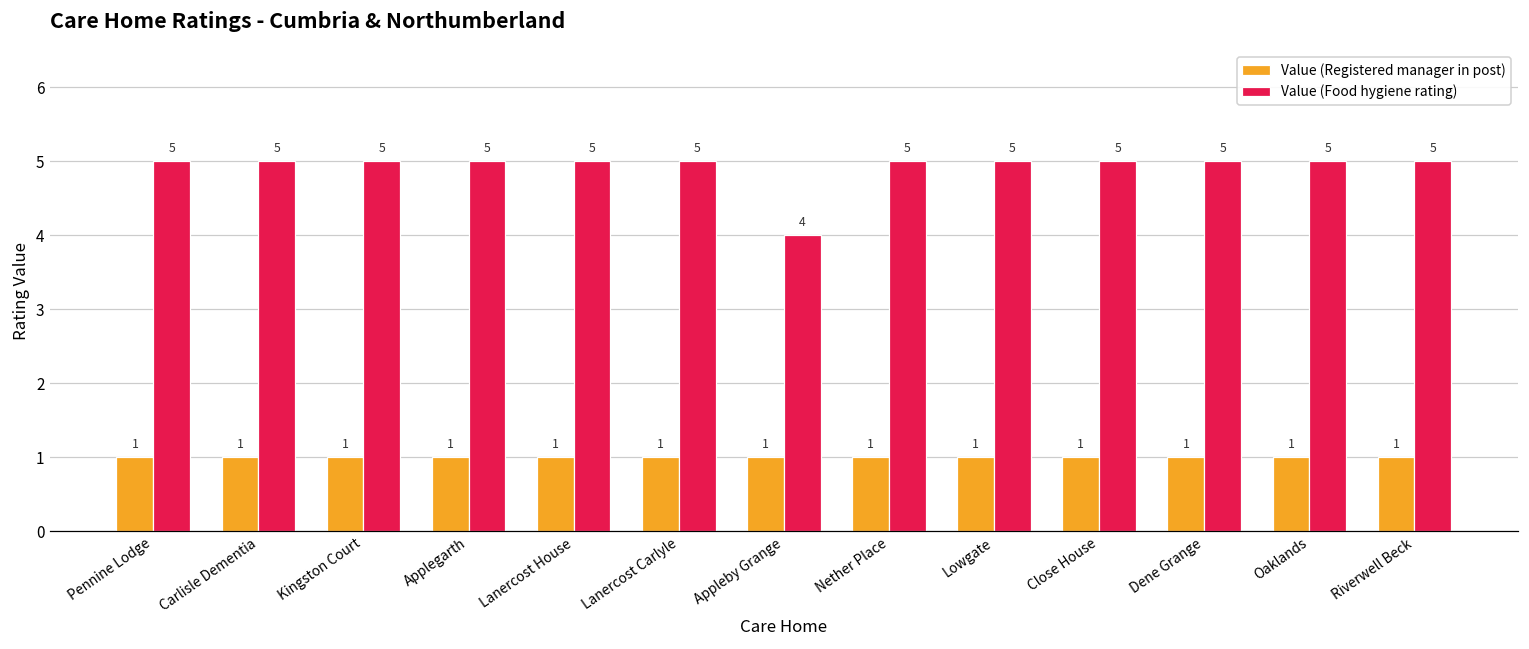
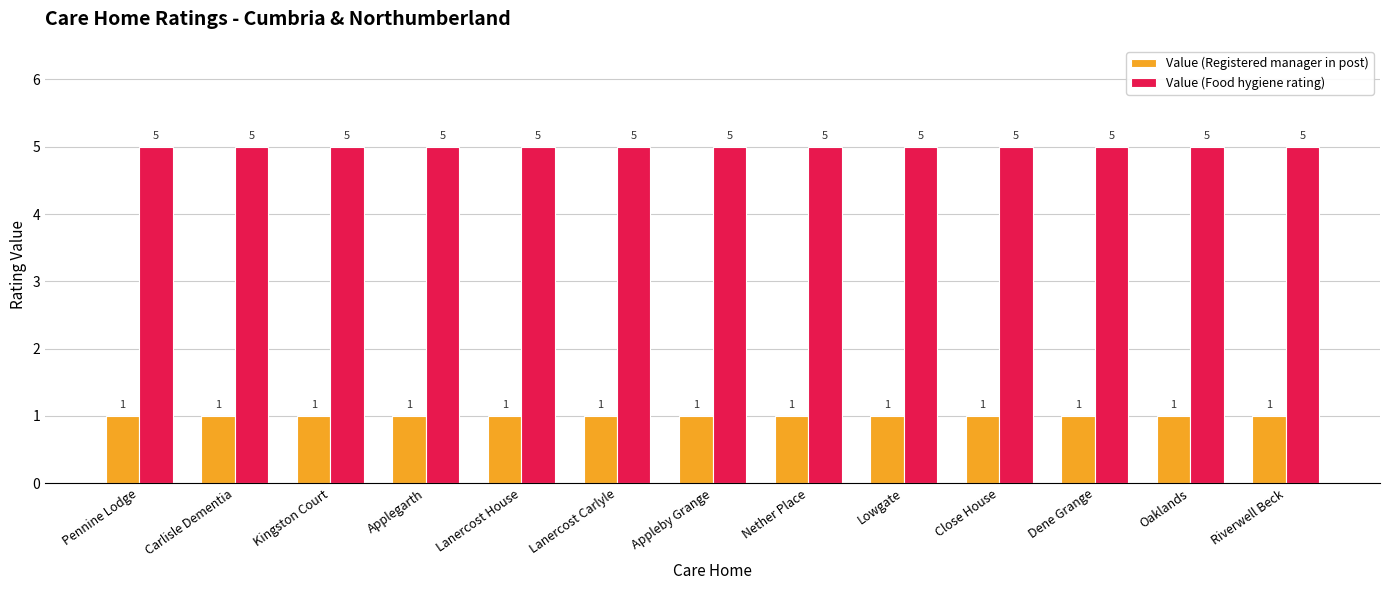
  {
    "Value (Registered manager in post)": {
      "Pennine Lodge": 1,
      "Carlisle Dementia": 1,
      "Kingston Court": 1,
      "Applegarth": 1,
      "Lanercost House": 1,
      "Lanercost Carlyle": 1,
      "Appleby Grange": 1,
      "Nether Place": 1,
      "Lowgate": 1,
      "Close House": 1,
      "Dene Grange": 1,
      "Oaklands": 1,
      "Riverwell Beck": 1
    },
    "Value (Food hygiene rating)": {
      "Pennine Lodge": 5,
      "Carlisle Dementia": 5,
      "Kingston Court": 5,
      "Applegarth": 5,
      "Lanercost House": 5,
      "Lanercost Carlyle": 5,
-     "Appleby Grange": 4,
+     "Appleby Grange": 5,
      "Nether Place": 5,
      "Lowgate": 5,
      "Close House": 5,
      "Dene Grange": 5,
      "Oaklands": 5,
      "Riverwell Beck": 5
    }
  }
